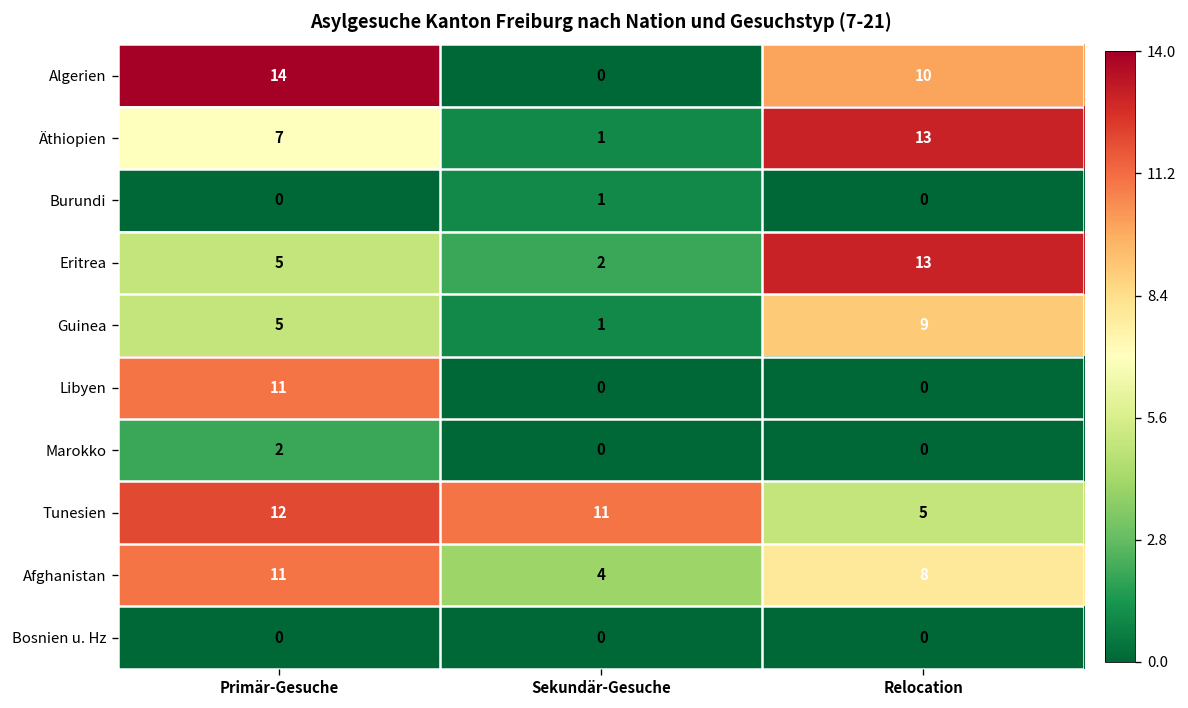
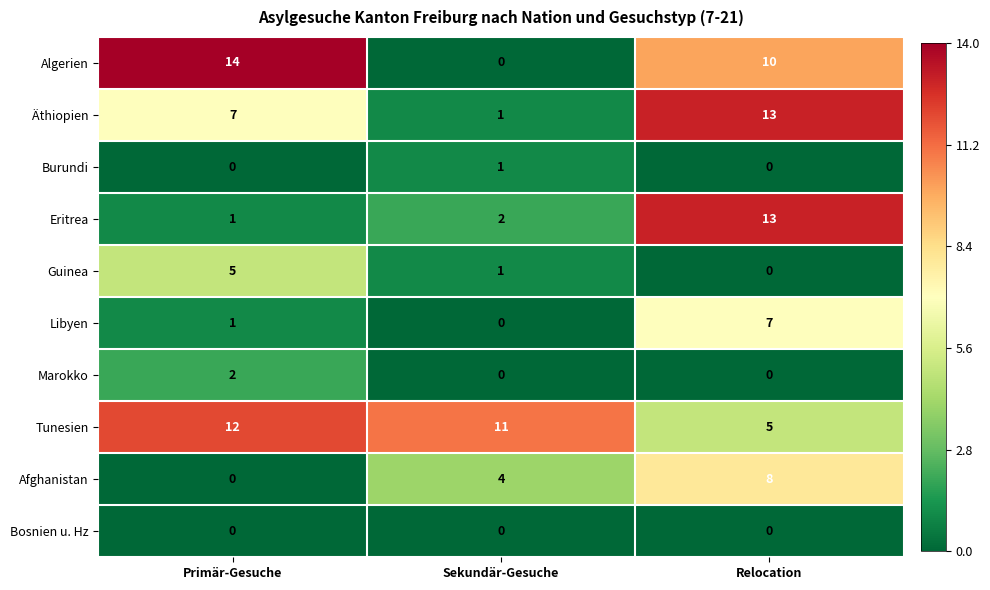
  {
    "Algerien": {
      "Primär-Gesuche": 14,
      "Sekundär-Gesuche": 0,
      "Relocation": 10
    },
    "Äthiopien": {
      "Primär-Gesuche": 7,
      "Sekundär-Gesuche": 1,
      "Relocation": 13
    },
    "Burundi": {
      "Primär-Gesuche": 0,
      "Sekundär-Gesuche": 1,
      "Relocation": 0
    },
    "Eritrea": {
-     "Primär-Gesuche": 5,
+     "Primär-Gesuche": 1,
      "Sekundär-Gesuche": 2,
      "Relocation": 13
    },
    "Guinea": {
      "Primär-Gesuche": 5,
      "Sekundär-Gesuche": 1,
-     "Relocation": 9
+     "Relocation": 0
    },
    "Libyen": {
-     "Primär-Gesuche": 11,
+     "Primär-Gesuche": 1,
      "Sekundär-Gesuche": 0,
-     "Relocation": 0
+     "Relocation": 7
    },
    "Marokko": {
      "Primär-Gesuche": 2,
      "Sekundär-Gesuche": 0,
      "Relocation": 0
    },
    "Tunesien": {
      "Primär-Gesuche": 12,
      "Sekundär-Gesuche": 11,
      "Relocation": 5
    },
    "Afghanistan": {
-     "Primär-Gesuche": 11,
+     "Primär-Gesuche": 0,
      "Sekundär-Gesuche": 4,
      "Relocation": 8
    },
    "Bosnien u. Hz": {
      "Primär-Gesuche": 0,
      "Sekundär-Gesuche": 0,
      "Relocation": 0
    }
  }
